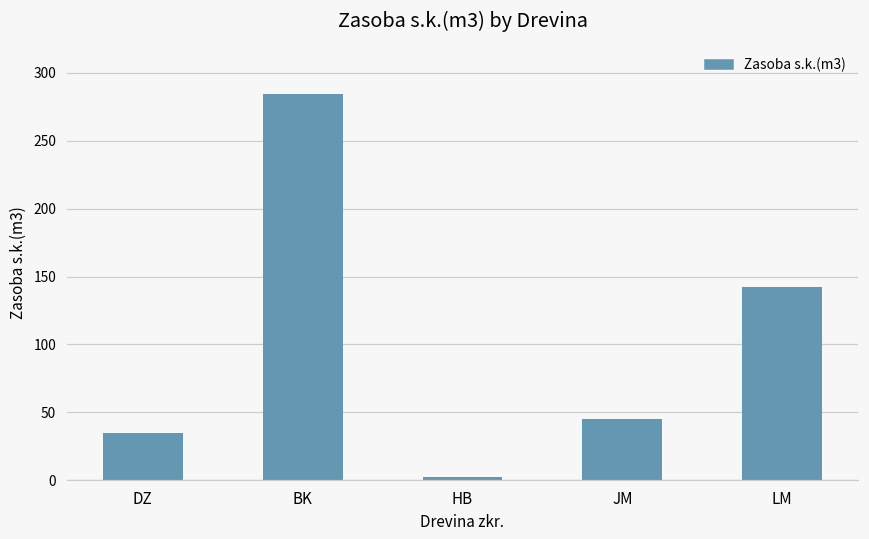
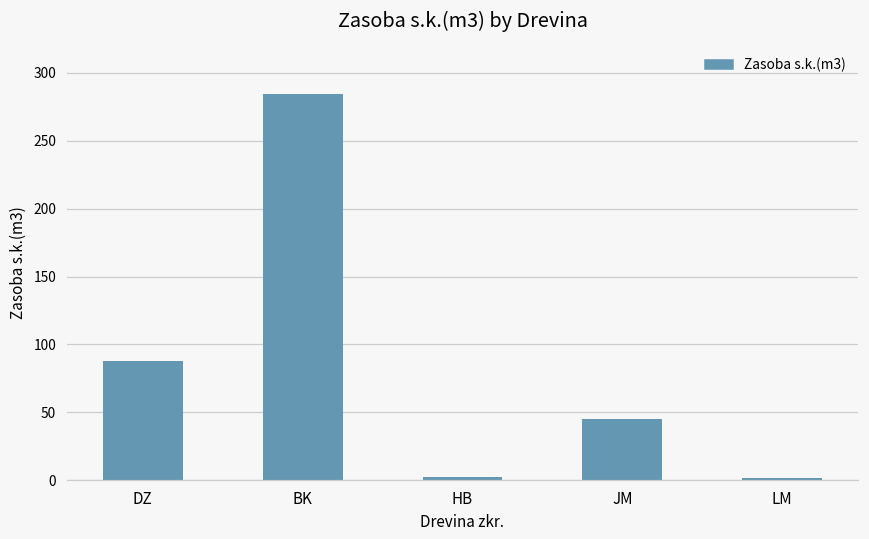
  {
-   "DZ": 35,
+   "DZ": 88,
    "BK": 285,
    "HB": 3,
    "JM": 45,
-   "LM": 142
+   "LM": 2
  }
